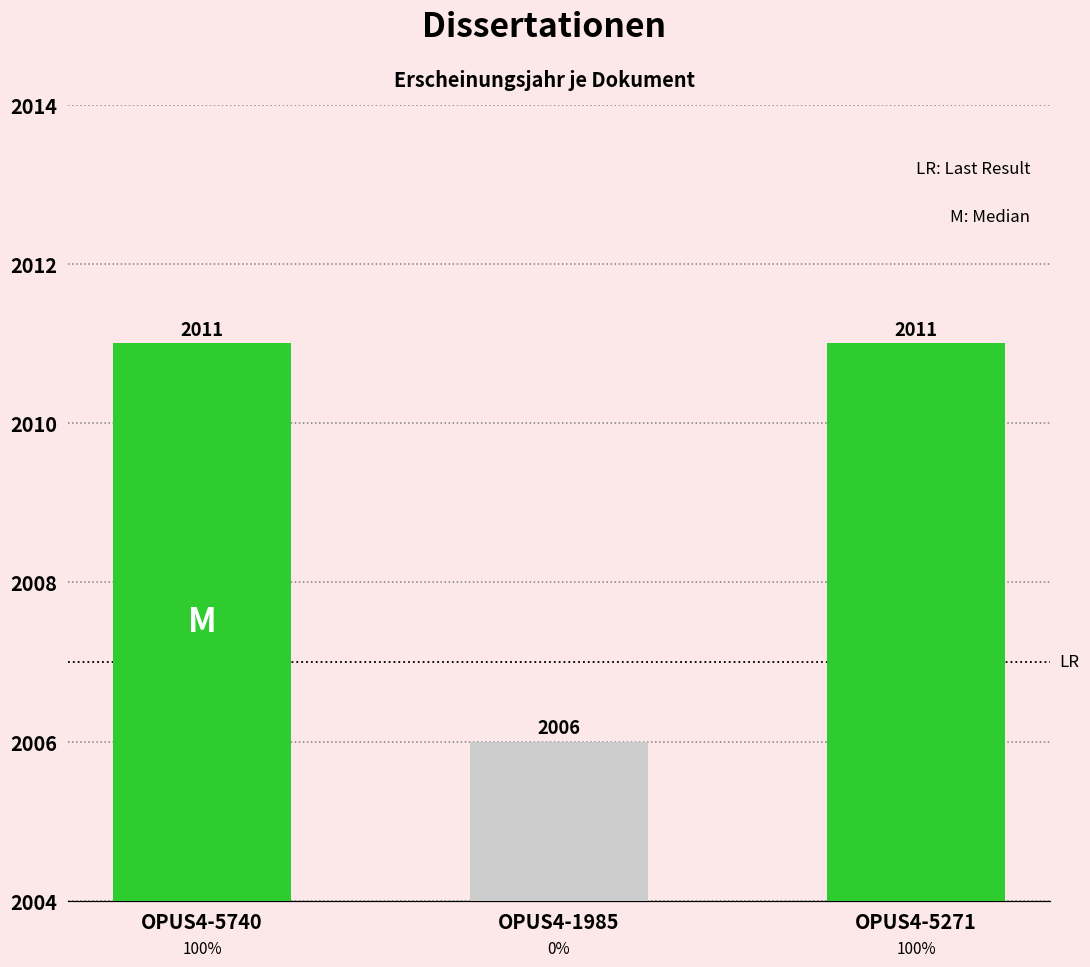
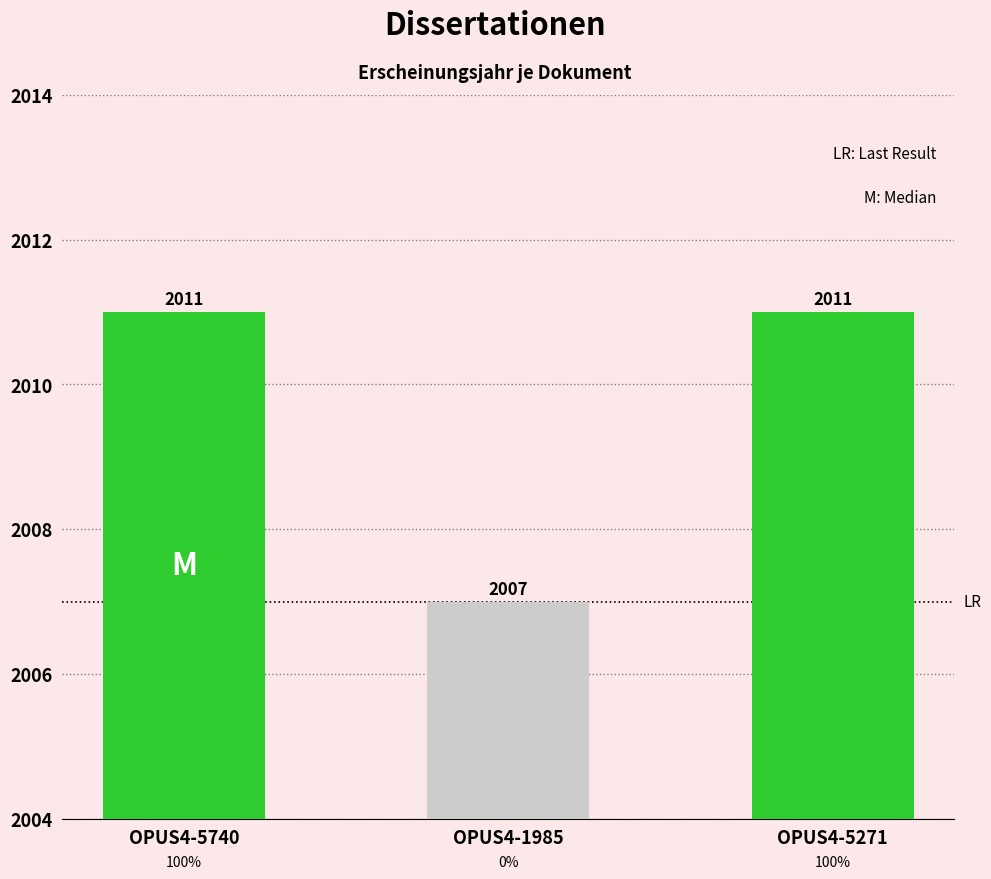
  {
    "OPUS4-5740": 2011,
-   "OPUS4-1985": 2006,
+   "OPUS4-1985": 2007,
    "OPUS4-5271": 2011
  }
